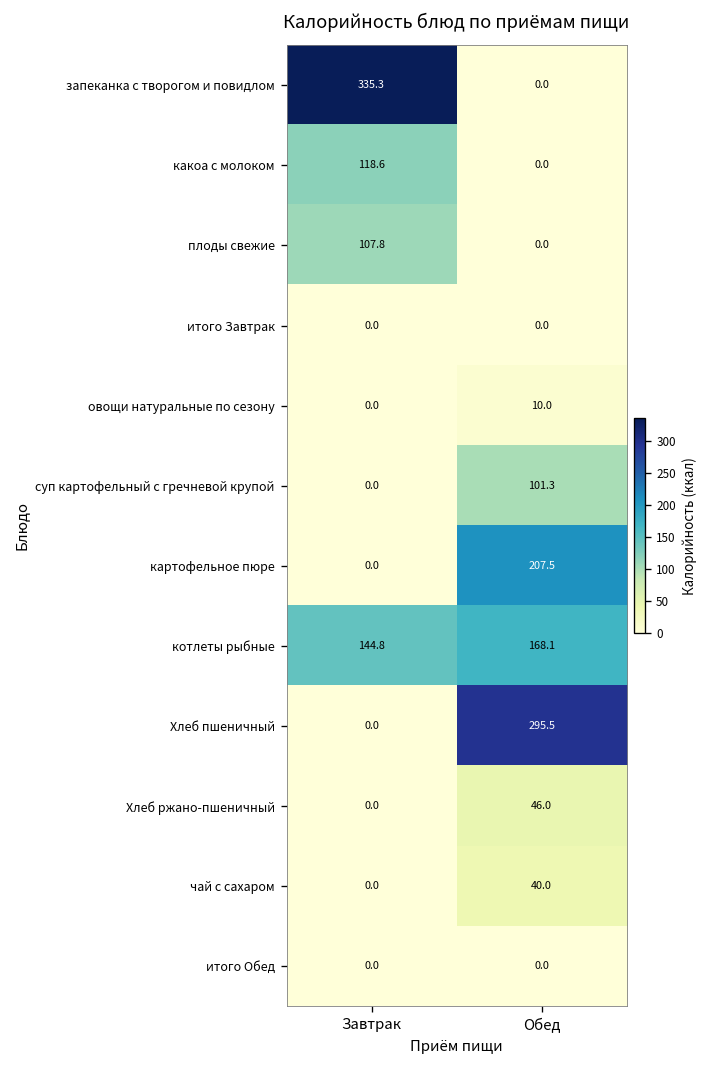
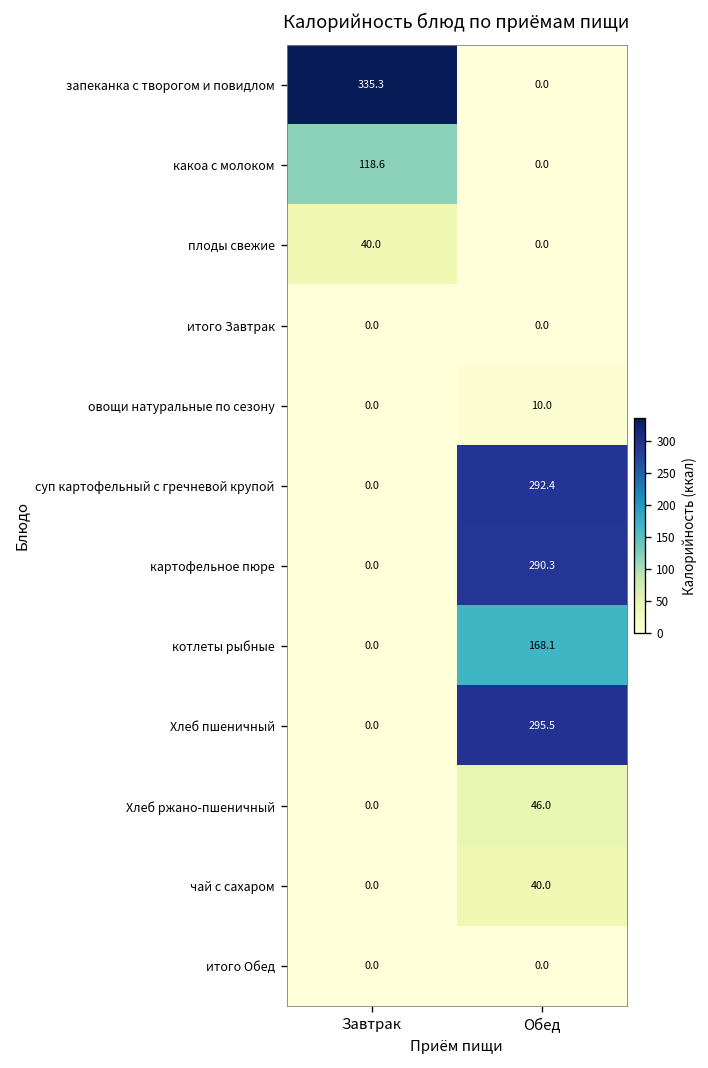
  {
    "запеканка с творогом и повидлом": {
      "Завтрак": 335.3,
      "Обед": 0.0
    },
    "какоа с молоком": {
      "Завтрак": 118.6,
      "Обед": 0.0
    },
    "плоды свежие": {
-     "Завтрак": 107.8,
+     "Завтрак": 40.0,
      "Обед": 0.0
    },
    "итого Завтрак": {
      "Завтрак": 0.0,
      "Обед": 0.0
    },
    "овощи натуральные по сезону": {
      "Завтрак": 0.0,
      "Обед": 10.0
    },
    "суп картофельный с гречневой крупой": {
      "Завтрак": 0.0,
-     "Обед": 101.3
+     "Обед": 292.4
    },
    "картофельное пюре": {
      "Завтрак": 0.0,
-     "Обед": 207.5
+     "Обед": 290.3
    },
    "котлеты рыбные": {
-     "Завтрак": 144.8,
+     "Завтрак": 0.0,
      "Обед": 168.1
    },
    "Хлеб пшеничный": {
      "Завтрак": 0.0,
      "Обед": 295.5
    },
    "Хлеб ржано-пшеничный": {
      "Завтрак": 0.0,
      "Обед": 46.0
    },
    "чай с сахаром": {
      "Завтрак": 0.0,
      "Обед": 40.0
    },
    "итого Обед": {
      "Завтрак": 0.0,
      "Обед": 0.0
    }
  }
